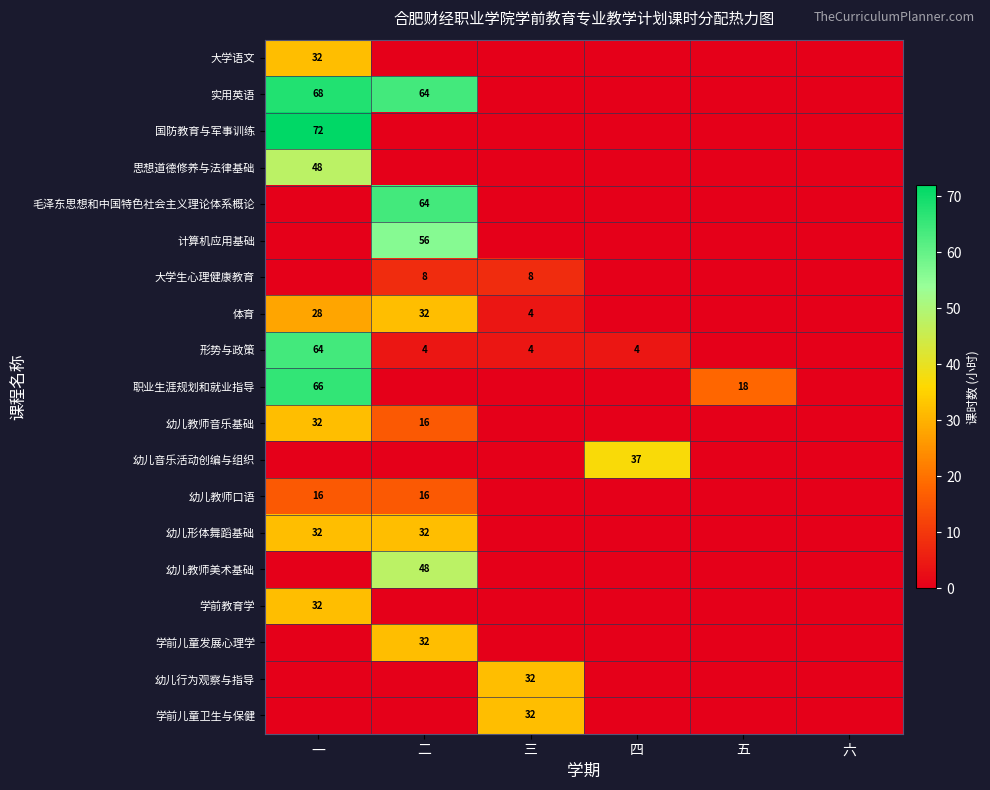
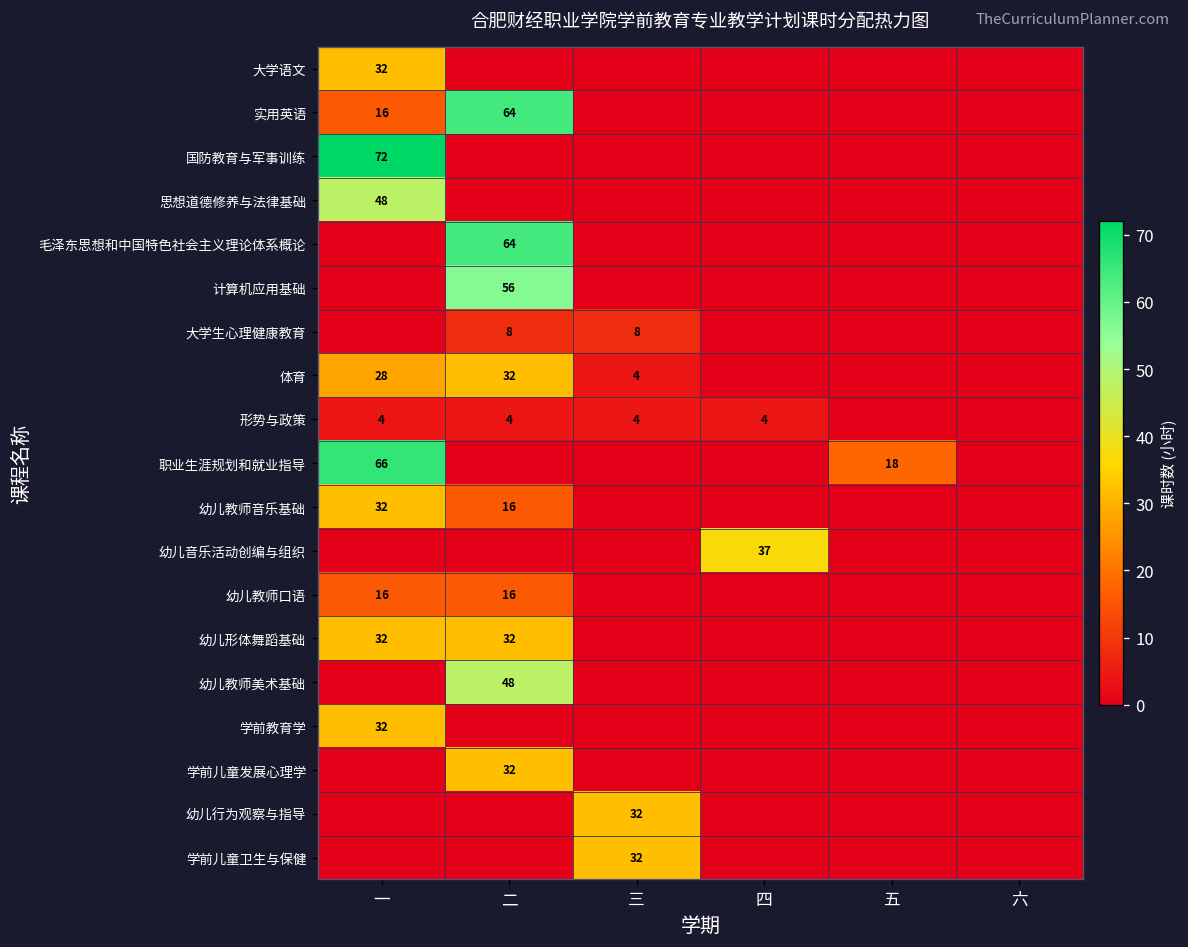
  {
    "大学语文": {
      "一": 32
    },
    "实用英语": {
-     "一": 68,
+     "一": 16,
      "二": 64
    },
    "国防教育与军事训练": {
      "一": 72
    },
    "思想道德修养与法律基础": {
      "一": 48
    },
    "毛泽东思想和中国特色社会主义理论体系概论": {
      "二": 64
    },
    "计算机应用基础": {
      "二": 56
    },
    "大学生心理健康教育": {
      "二": 8,
      "三": 8
    },
    "体育": {
      "一": 28,
      "二": 32,
      "三": 4
    },
    "形势与政策": {
-     "一": 64,
+     "一": 4,
      "二": 4,
      "三": 4,
      "四": 4
    },
    "职业生涯规划和就业指导": {
      "一": 66,
      "五": 18
    },
    "幼儿教师音乐基础": {
      "一": 32,
      "二": 16
    },
    "幼儿音乐活动创编与组织": {
      "四": 37
    },
    "幼儿教师口语": {
      "一": 16,
      "二": 16
    },
    "幼儿形体舞蹈基础": {
      "一": 32,
      "二": 32
    },
    "幼儿教师美术基础": {
      "二": 48
    },
    "学前教育学": {
      "一": 32
    },
    "学前儿童发展心理学": {
      "二": 32
    },
    "幼儿行为观察与指导": {
      "三": 32
    },
    "学前儿童卫生与保健": {
      "三": 32
    }
  }
